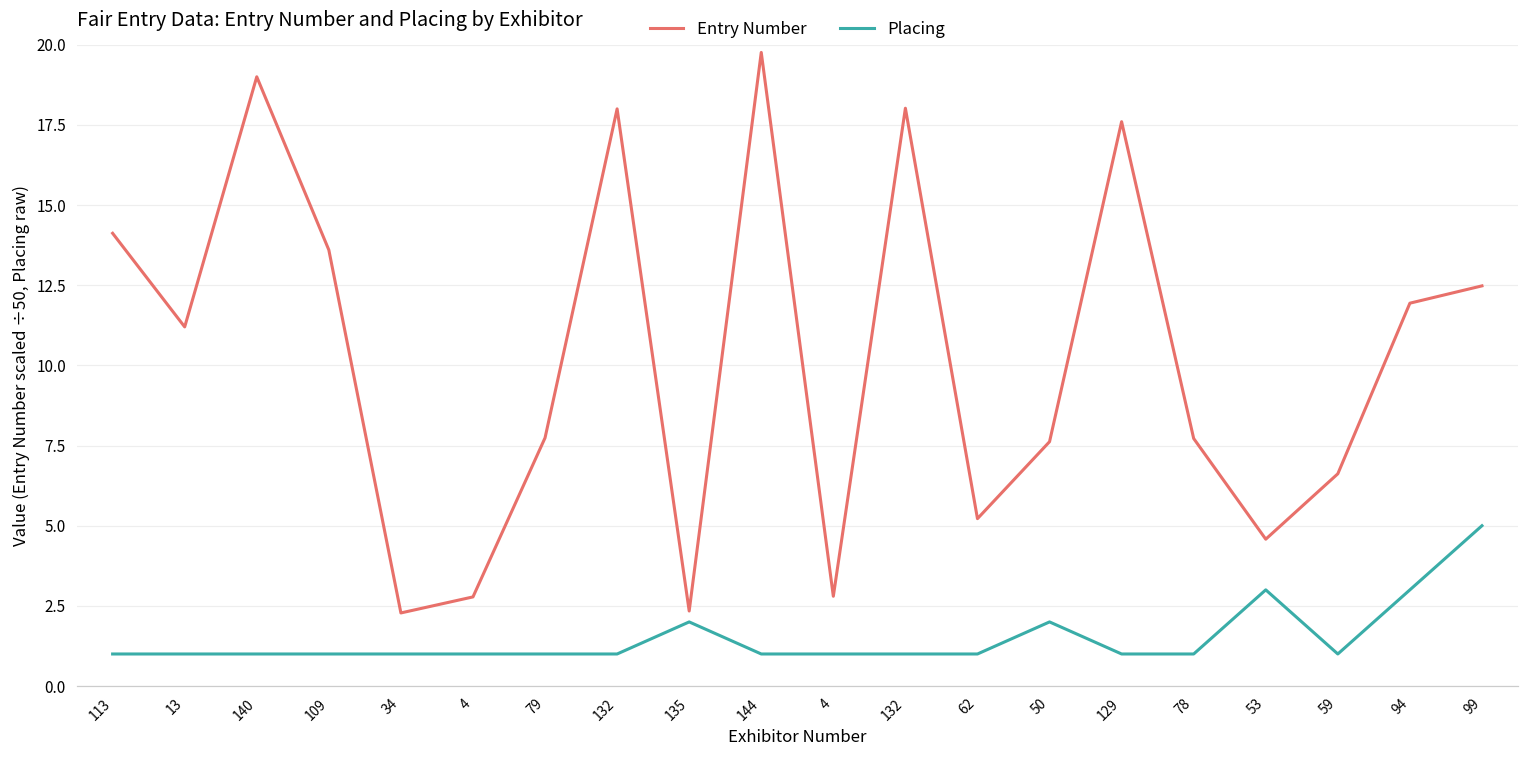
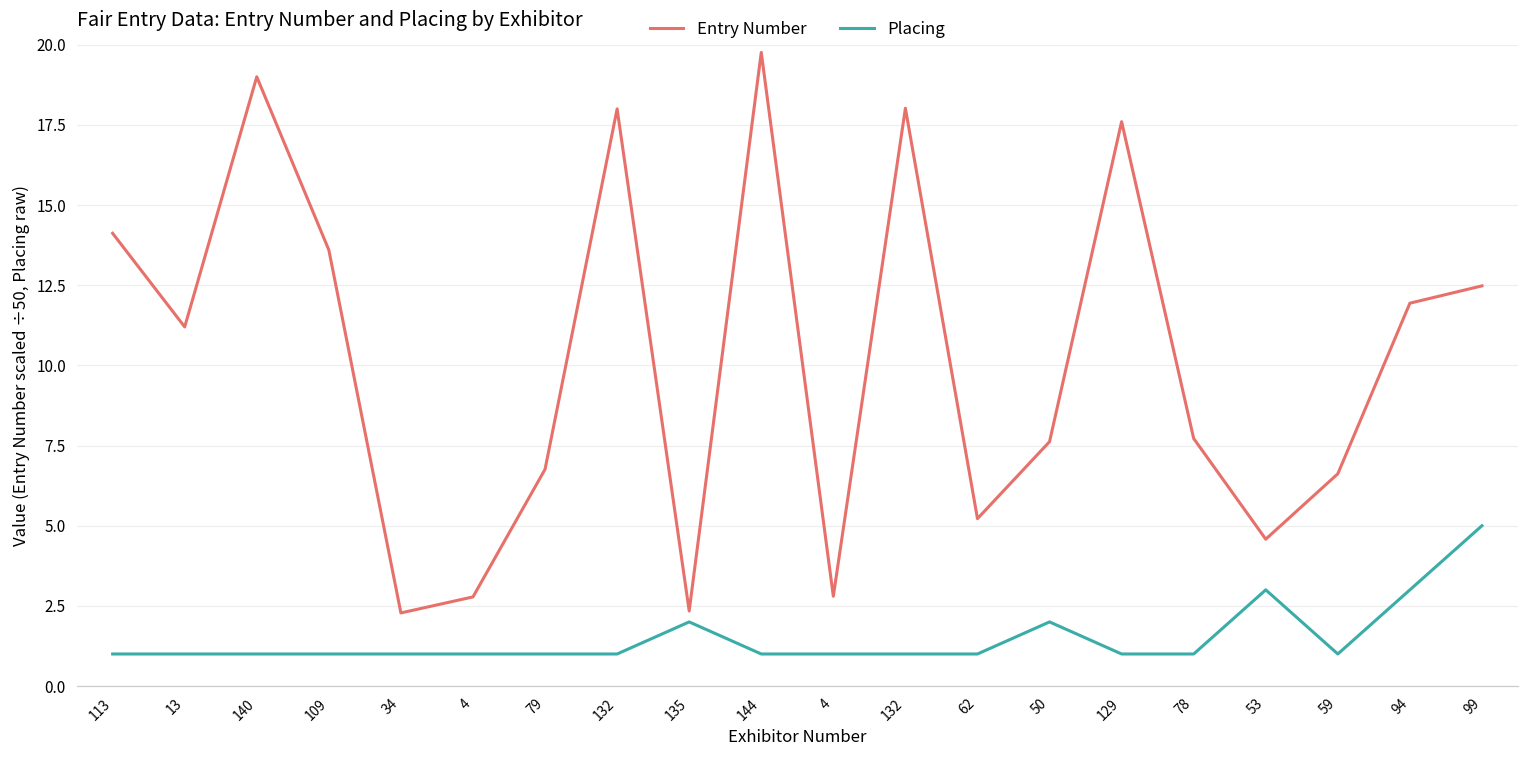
  {
    "Entry Number": {
      "113": 14.1,
      "13": 11.2,
      "140": 19.0,
      "109": 13.6,
      "34": 2.3,
-     "79": 7.7,
+     "79": 6.8,
      "135": 2.3,
      "144": 19.8,
      "62": 5.2,
      "50": 7.6,
      "129": 17.6,
      "78": 7.7,
      "53": 4.6,
      "59": 6.6,
      "94": 11.9,
      "99": 12.5
    },
    "Placing": {
      "113": 1.0,
      "13": 1.0,
      "140": 1.0,
      "109": 1.0,
      "34": 1.0,
      "79": 1.0,
      "135": 2.0,
      "144": 1.0,
      "62": 1.0,
      "50": 2.0,
      "129": 1.0,
      "78": 1.0,
      "53": 3.0,
      "59": 1.0,
      "94": 3.0,
      "99": 5.0
    }
  }
